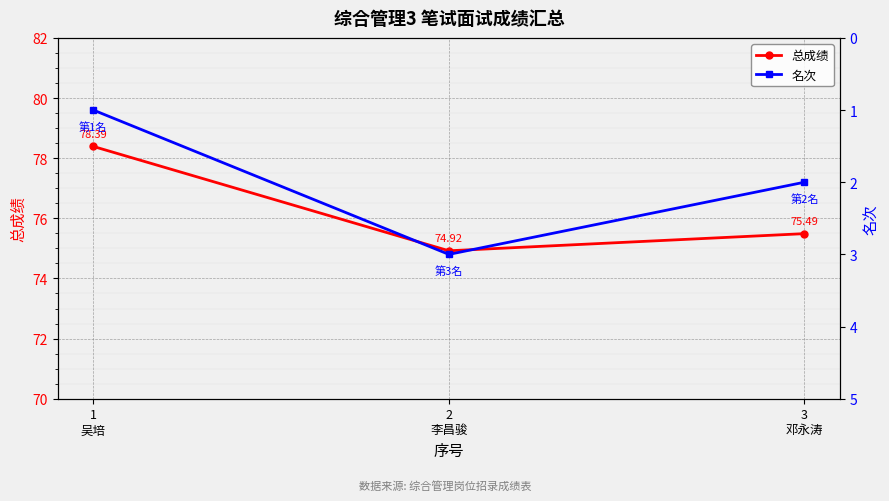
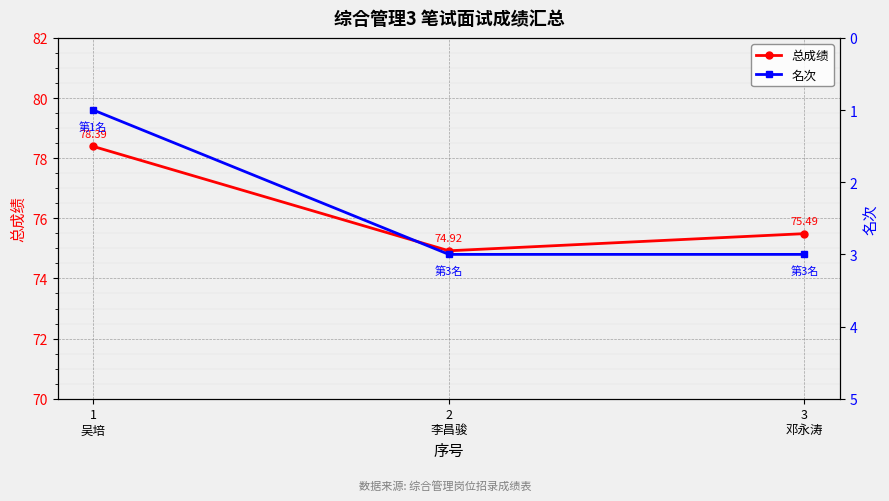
  {
    "总成绩": {
      "2 李昌骏": "74.92",
      "3 邓永涛": "75.49"
    },
    "名次": {
-     "3 邓永涛": "2名"
+     "3 邓永涛": "3名"
    }
  }
